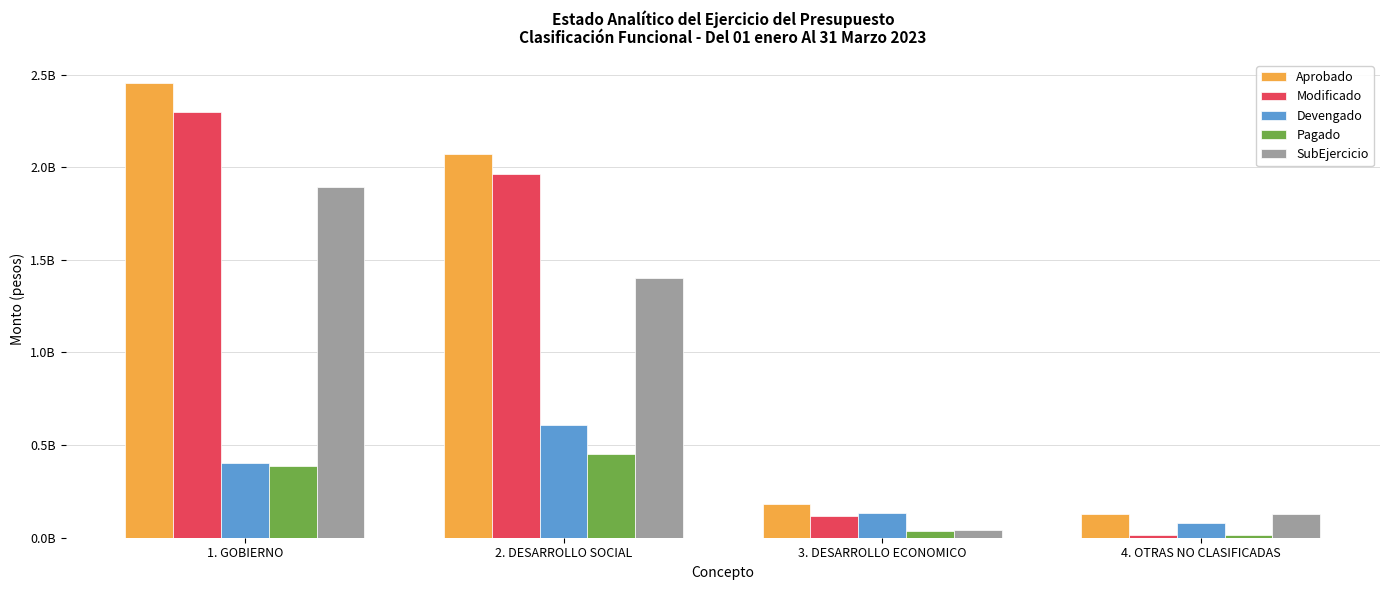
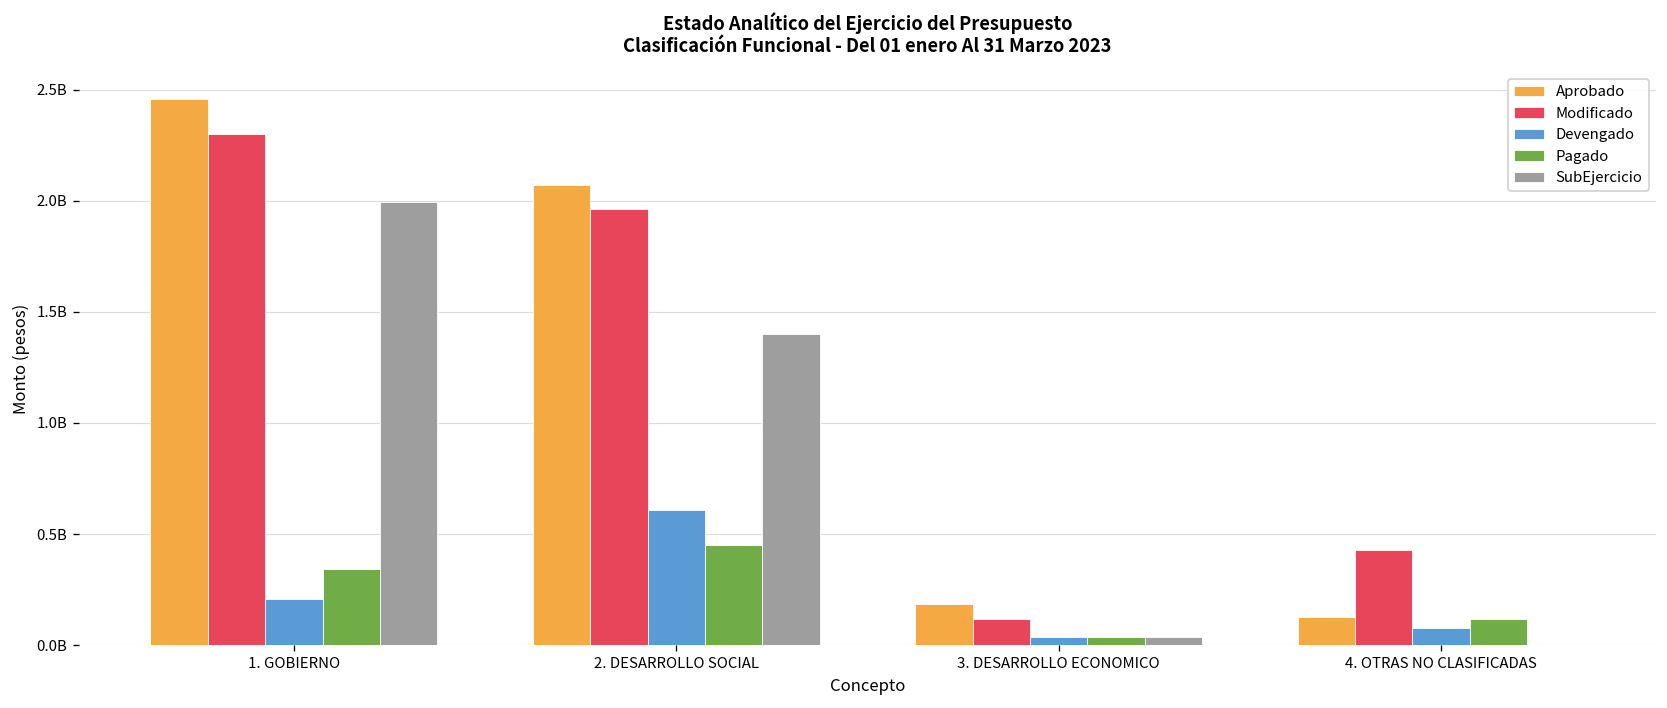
  {
    "Aprobado": {
      "1. GOBIERNO": 2460000000,
      "2. DESARROLLO SOCIAL": 2070000000,
      "3. DESARROLLO ECONOMICO": 180000000,
      "4. OTRAS NO CLASIFICADAS": 130000000
    },
    "Modificado": {
      "1. GOBIERNO": 2300000000,
      "2. DESARROLLO SOCIAL": 1960000000,
      "3. DESARROLLO ECONOMICO": 120000000,
-     "4. OTRAS NO CLASIFICADAS": 20000000
+     "4. OTRAS NO CLASIFICADAS": 430000000
    },
    "Devengado": {
-     "1. GOBIERNO": 410000000,
+     "1. GOBIERNO": 210000000,
      "2. DESARROLLO SOCIAL": 610000000,
-     "3. DESARROLLO ECONOMICO": 130000000,
+     "3. DESARROLLO ECONOMICO": 40000000,
      "4. OTRAS NO CLASIFICADAS": 80000000
    },
    "Pagado": {
-     "1. GOBIERNO": 390000000,
+     "1. GOBIERNO": 340000000,
      "2. DESARROLLO SOCIAL": 450000000,
      "3. DESARROLLO ECONOMICO": 40000000,
-     "4. OTRAS NO CLASIFICADAS": 20000000
+     "4. OTRAS NO CLASIFICADAS": 120000000
    },
    "SubEjercicio": {
-     "1. GOBIERNO": 1890000000,
+     "1. GOBIERNO": 1990000000,
      "2. DESARROLLO SOCIAL": 1400000000,
      "3. DESARROLLO ECONOMICO": 40000000,
-     "4. OTRAS NO CLASIFICADAS": 130000000
+     "4. OTRAS NO CLASIFICADAS": 0
    }
  }
